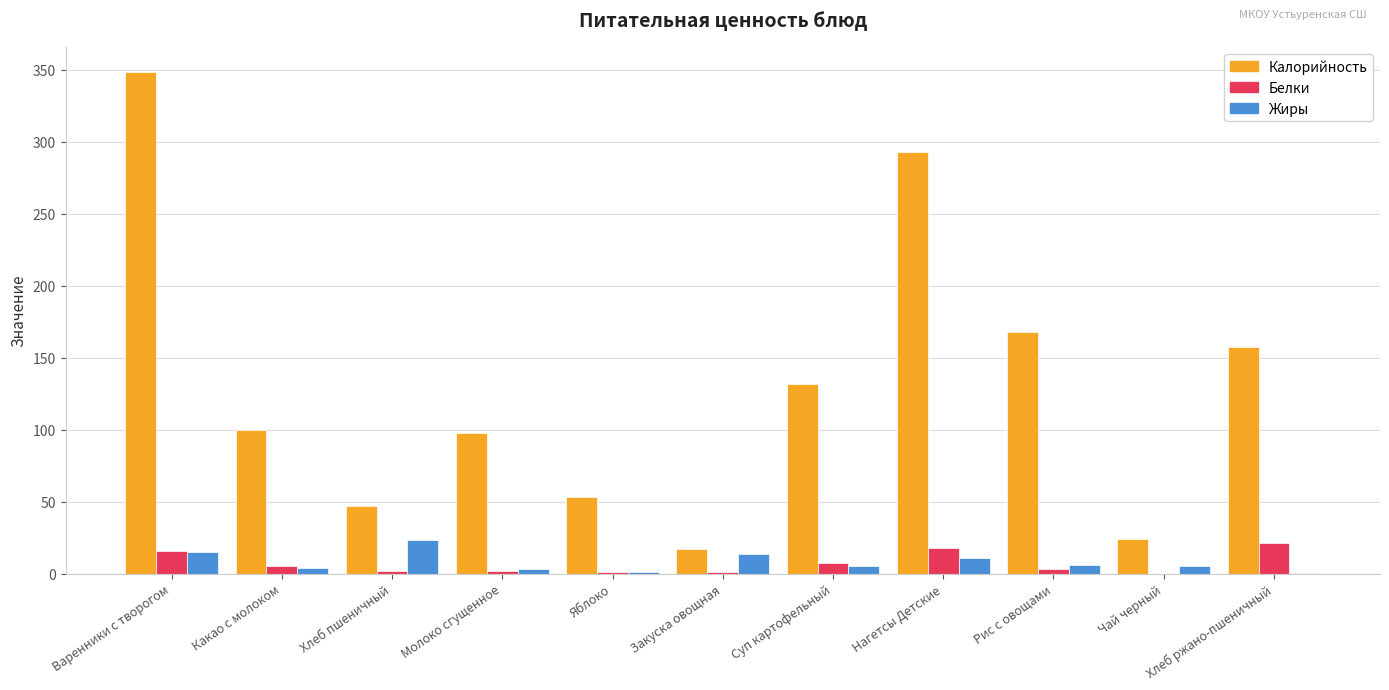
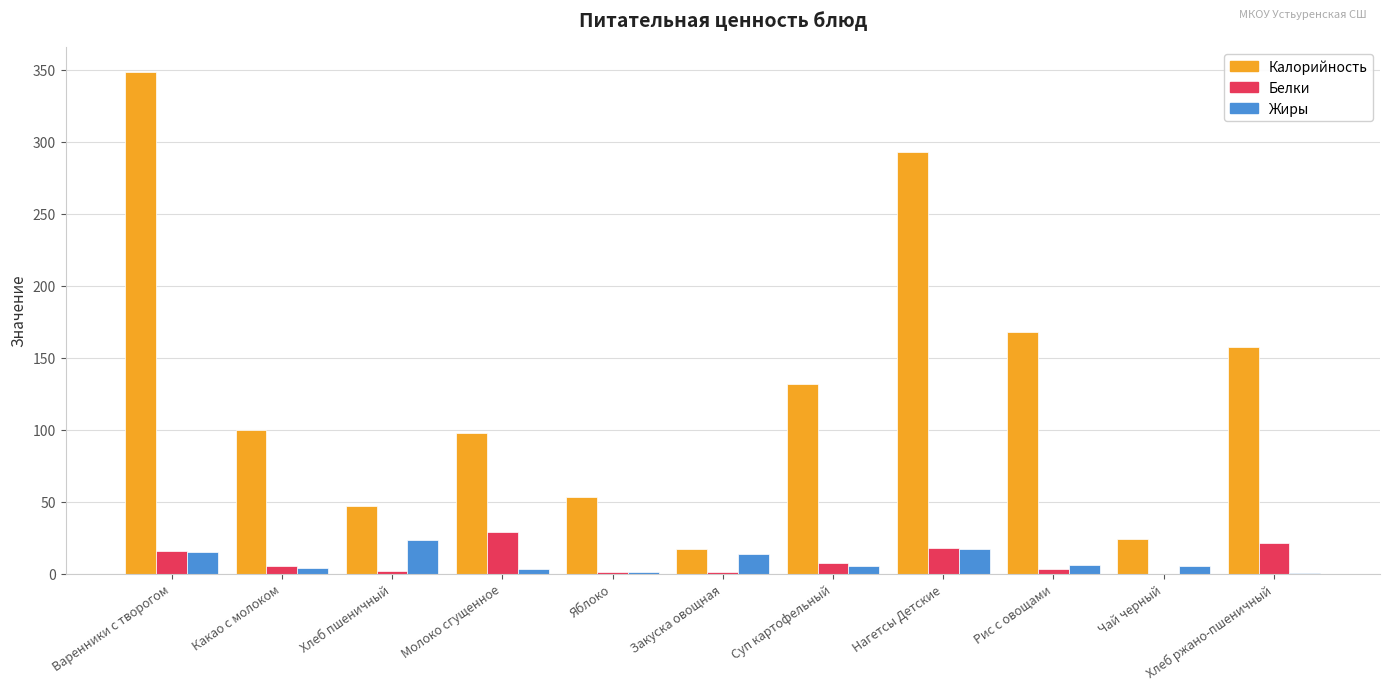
  {
    "Калорийность": {
      "Варенники с творогом": 349,
      "Какао с молоком": 100,
      "Хлеб пшеничный": 47,
      "Молоко сгущенное": 98,
      "Яблоко": 53,
      "Закуска овощная": 17,
      "Суп картофельный": 132,
      "Нагетсы Детские": 293,
      "Рис с овощами": 168,
      "Чай черный": 24,
      "Хлеб ржано-пшеничный": 157
    },
    "Белки": {
      "Варенники с творогом": 16,
      "Какао с молоком": 5,
      "Хлеб пшеничный": 2,
-     "Молоко сгущенное": 2,
+     "Молоко сгущенное": 29,
      "Суп картофельный": 7,
      "Нагетсы Детские": 18,
      "Рис с овощами": 3,
      "Чай черный": 0,
      "Хлеб ржано-пшеничный": 21
    },
    "Жиры": {
      "Варенники с творогом": 15,
      "Какао с молоком": 4,
      "Хлеб пшеничный": 23,
      "Молоко сгущенное": 3,
      "Закуска овощная": 14,
      "Суп картофельный": 5,
-     "Нагетсы Детские": 11,
+     "Нагетсы Детские": 17,
      "Рис с овощами": 6,
      "Чай черный": 5
    }
  }
